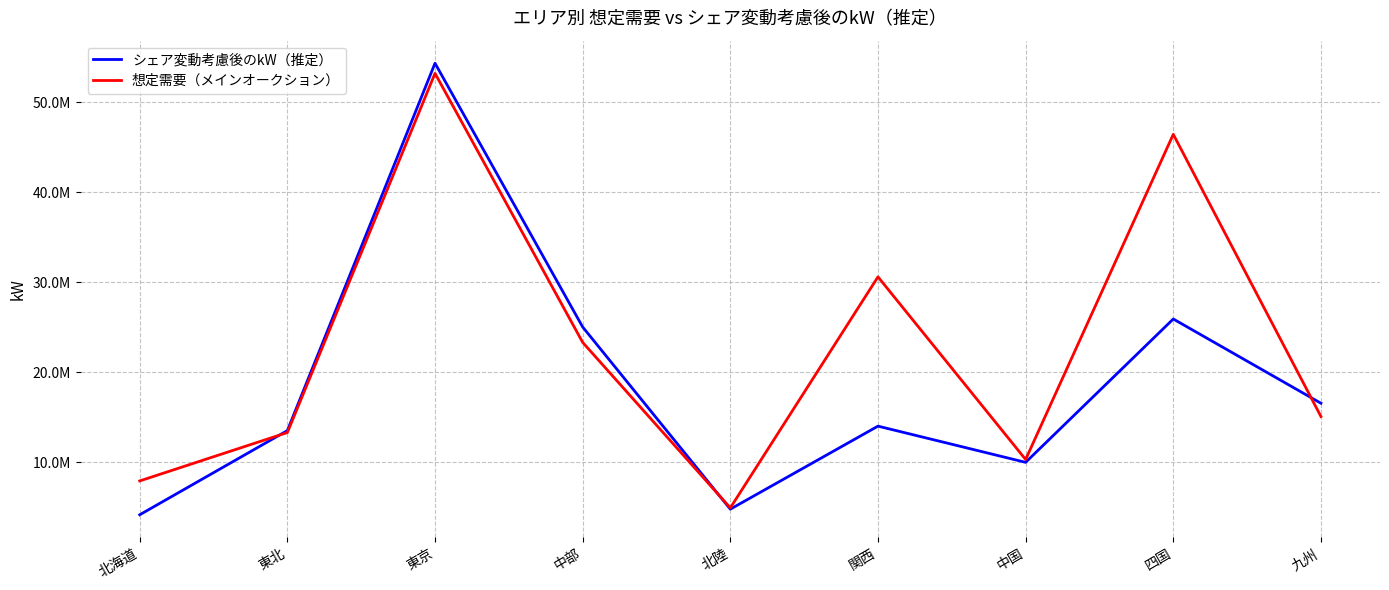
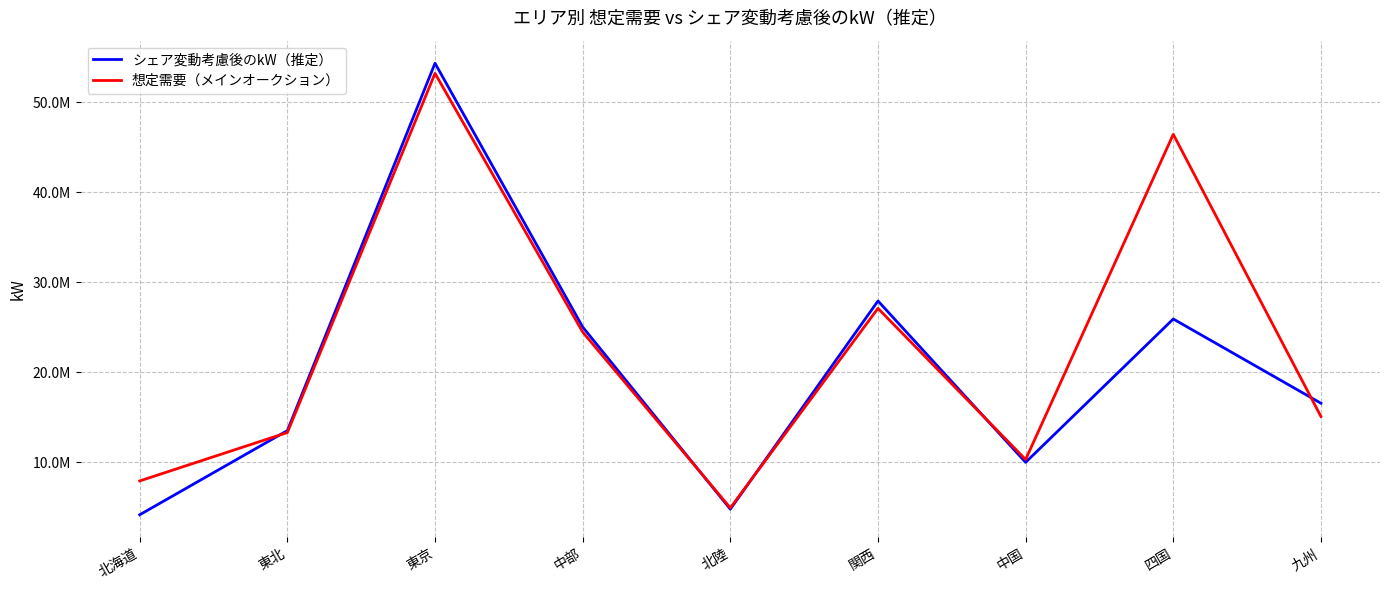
  {
    "シェア変動考慮後のkW（推定）": {
      "北海道": 4000000,
      "東京": 54000000,
      "中部": 25000000,
-     "関西": 14000000,
+     "関西": 28000000,
      "中国": 10000000,
      "四国": 26000000,
      "九州": 17000000
    },
    "想定需要（メインオークション）": {
      "北海道": 8000000,
      "東京": 53000000,
-     "中部": 23000000,
-     "関西": 31000000,
+     "中部": 24000000,
+     "関西": 27000000,
      "中国": 10000000,
      "四国": 46000000,
      "九州": 15000000
    }
  }
